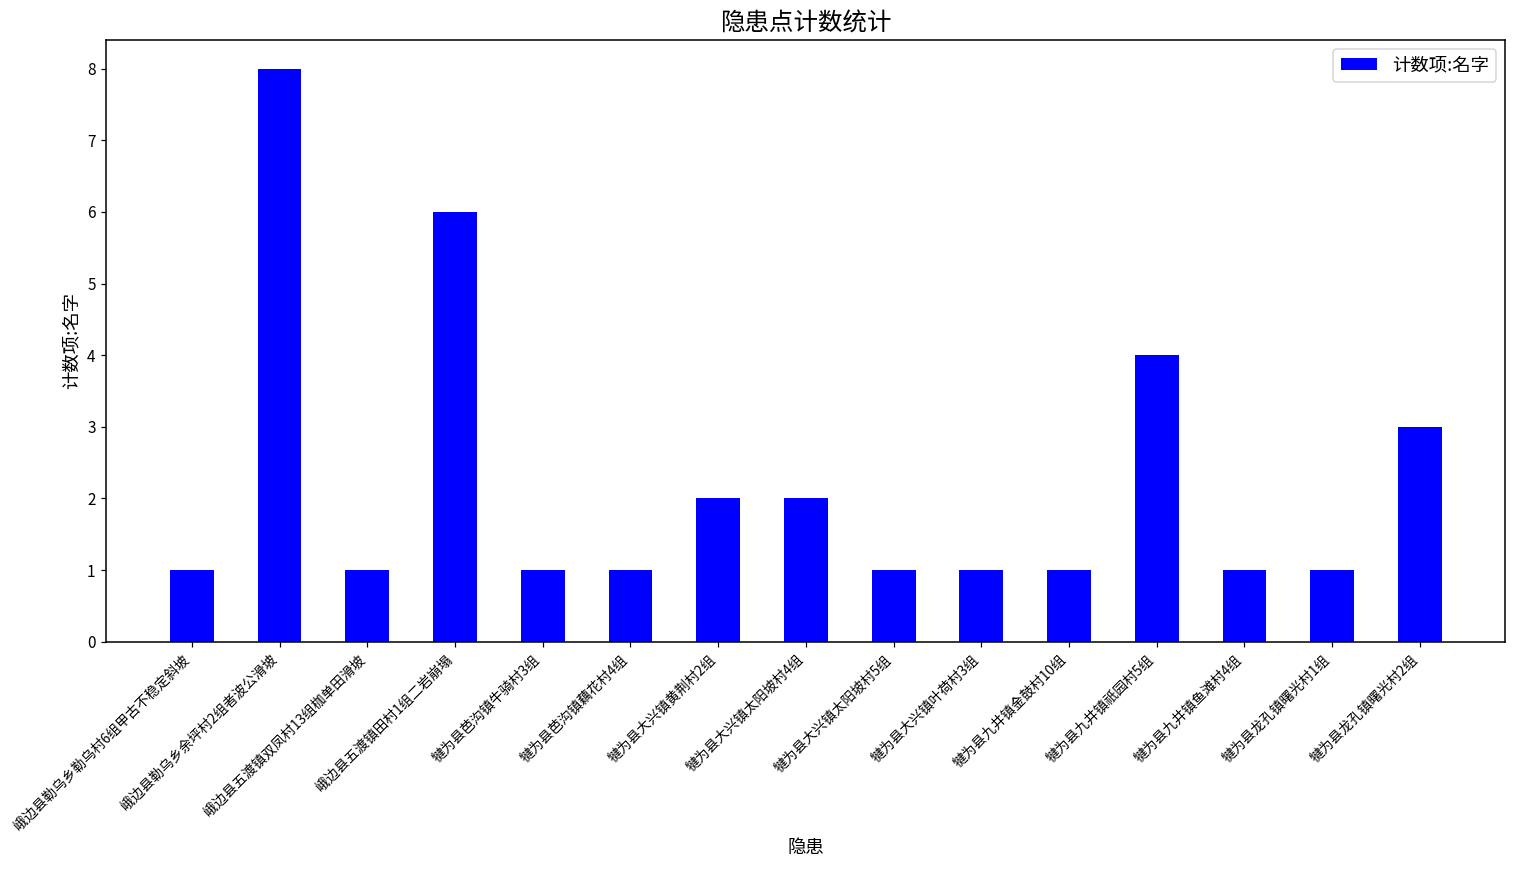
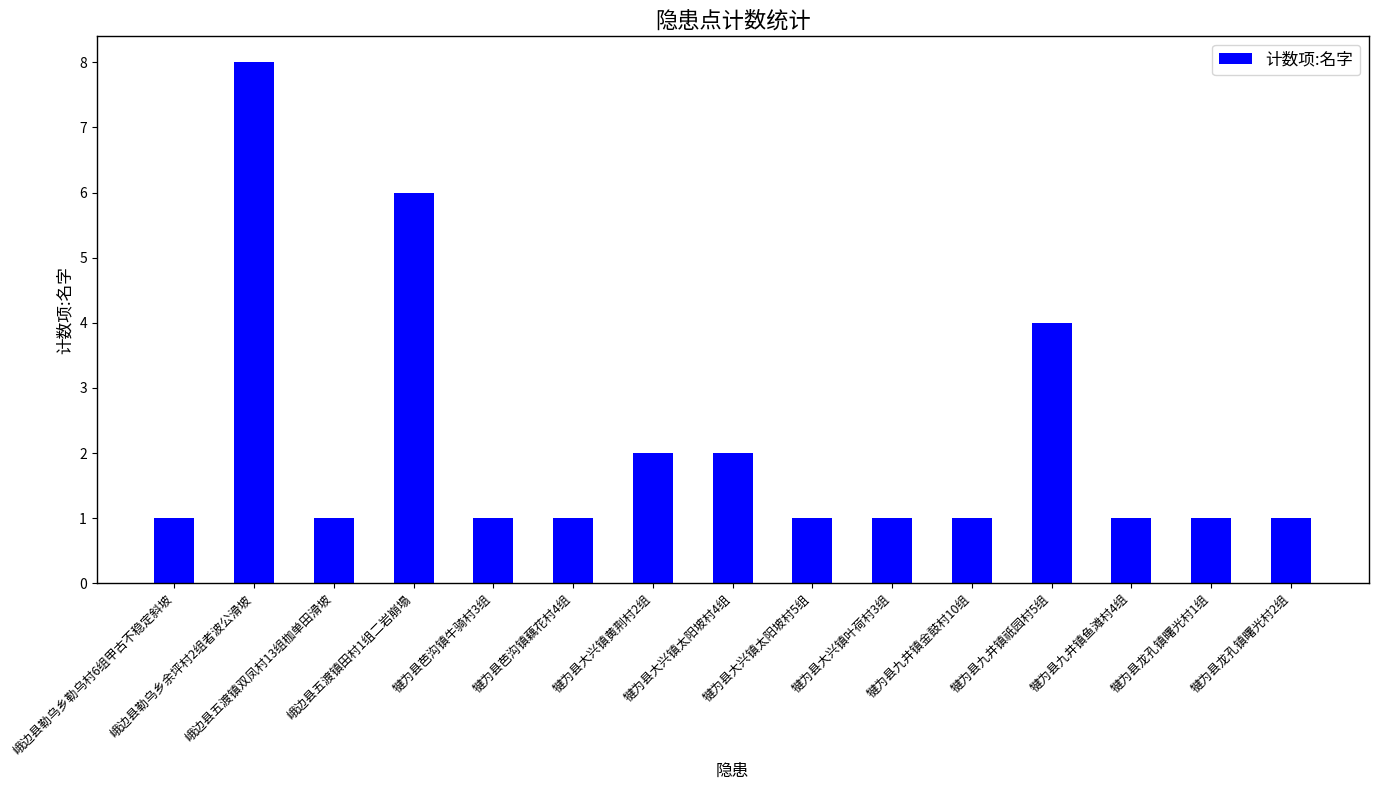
  {
    "峨边县勒乌乡勒乌村6组甲古不稳定斜坡": 1,
    "峨边县勒乌乡余坪村2组者波公滑坡": 8,
    "峨边县五渡镇双凤村13组枷单田滑坡": 1,
    "峨边县五渡镇田村1组二岩崩塌": 6,
    "犍为县芭沟镇牛骑村3组": 1,
    "犍为县芭沟镇藕花村4组": 1,
    "犍为县大兴镇黄荆村2组": 2,
    "犍为县大兴镇太阳坡村4组": 2,
    "犍为县大兴镇太阳坡村5组": 1,
    "犍为县大兴镇叶荷村3组": 1,
    "犍为县九井镇金鼓村10组": 1,
    "犍为县九井镇祇园村5组": 4,
    "犍为县九井镇鱼滩村4组": 1,
    "犍为县龙孔镇曙光村1组": 1,
-   "犍为县龙孔镇曙光村2组": 3
+   "犍为县龙孔镇曙光村2组": 1
  }
